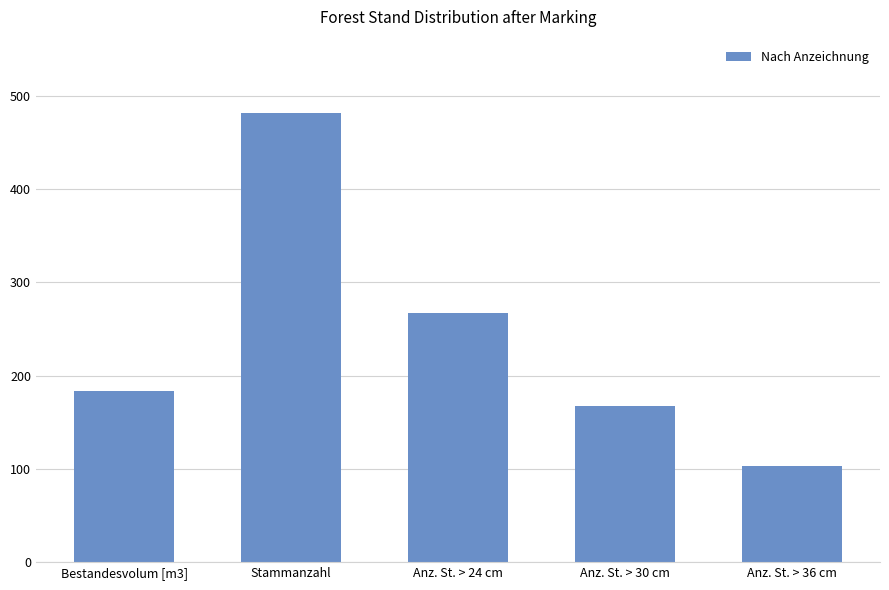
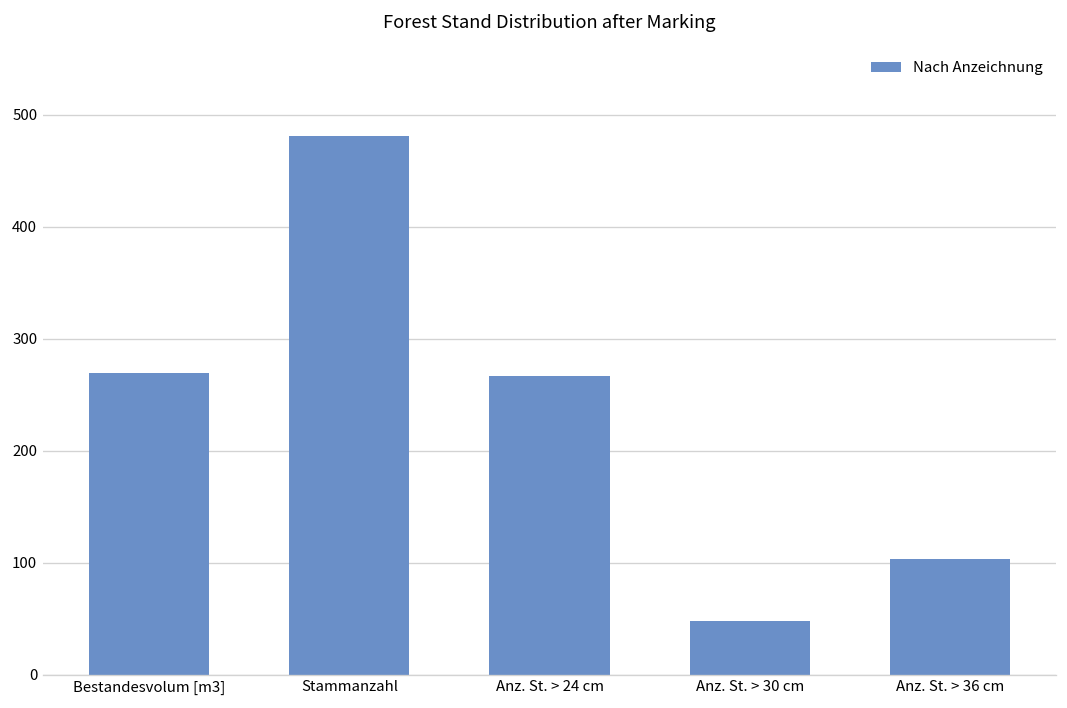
  {
-   "Bestandesvolum [m3]": 180,
+   "Bestandesvolum [m3]": 270,
    "Stammanzahl": 480,
    "Anz. St. > 24 cm": 270,
-   "Anz. St. > 30 cm": 170,
+   "Anz. St. > 30 cm": 50,
    "Anz. St. > 36 cm": 100
  }
